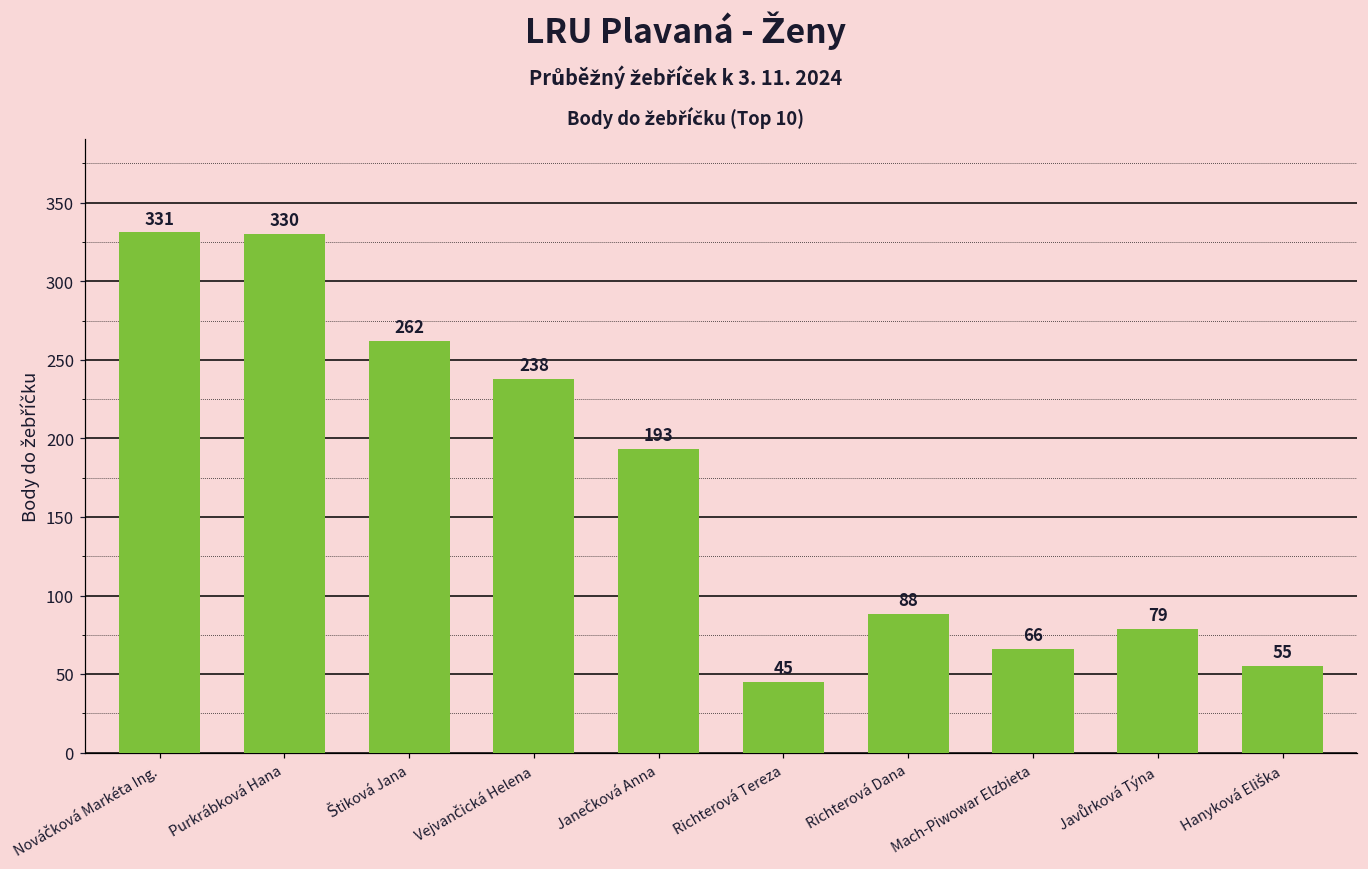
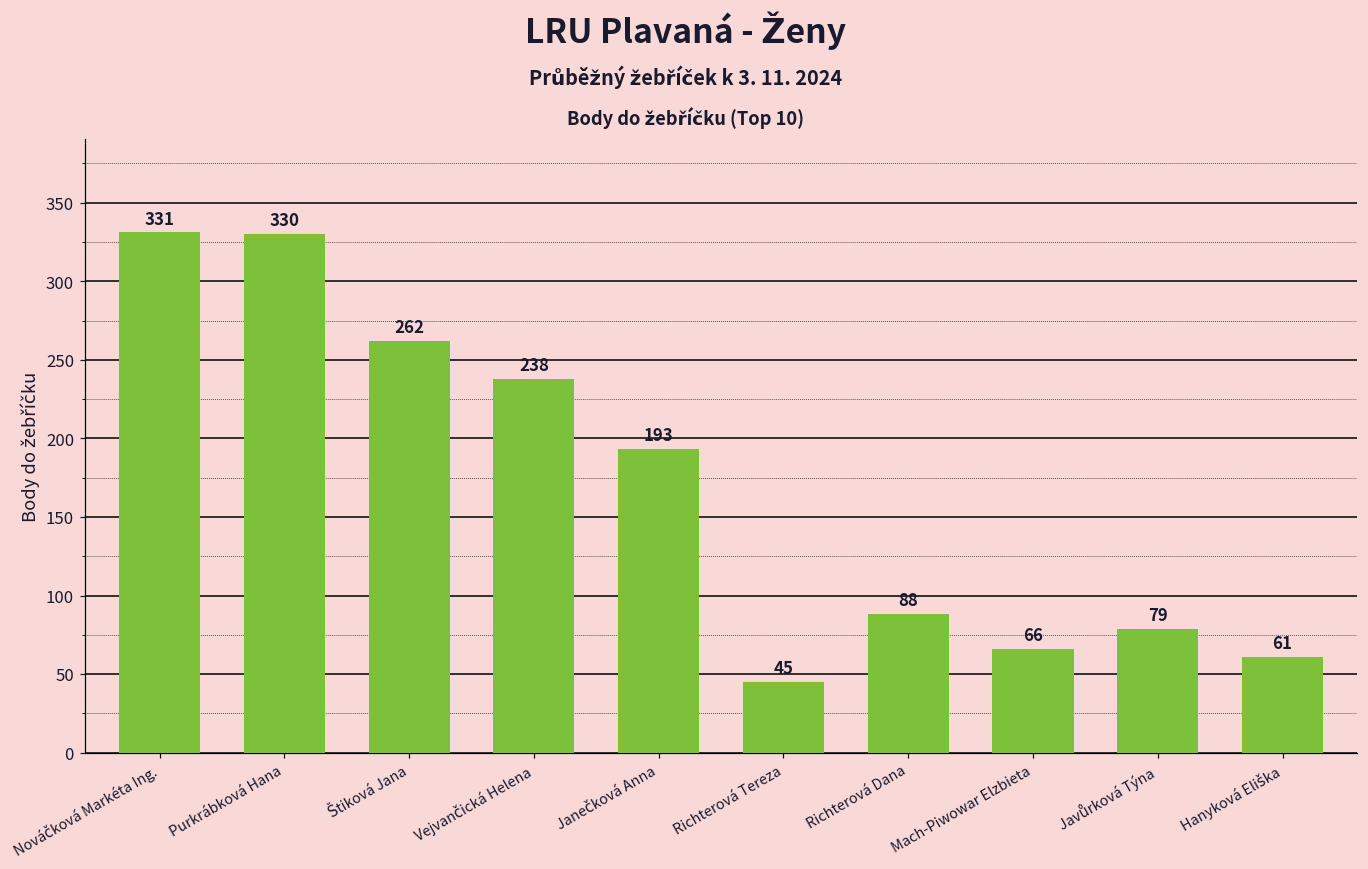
  {
    "Nováčková Markéta Ing.": 331,
    "Purkrábková Hana": 330,
    "Štiková Jana": 262,
    "Vejvančická Helena": 238,
    "Janečková Anna": 193,
    "Richterová Tereza": 45,
    "Richterová Dana": 88,
    "Mach-Piwowar Elzbieta": 66,
    "Javůrková Týna": 79,
-   "Hanyková Eliška": 55
+   "Hanyková Eliška": 61
  }
